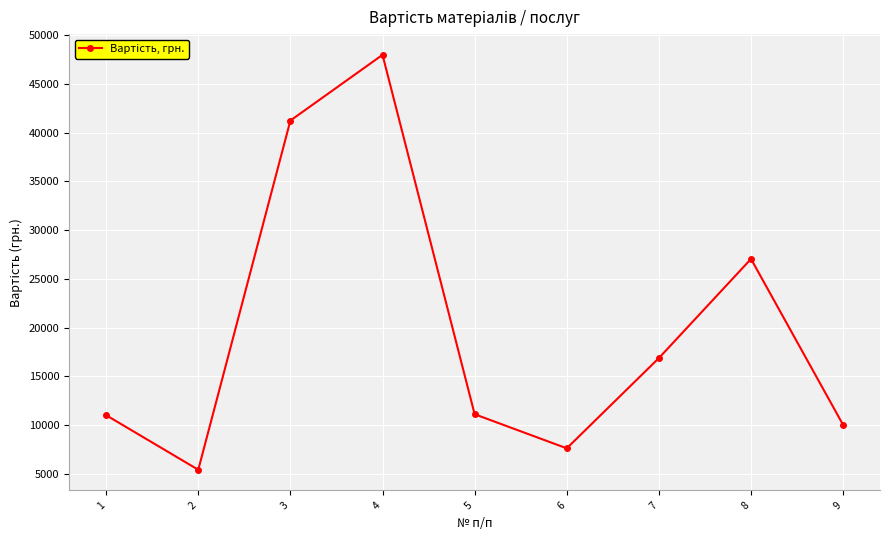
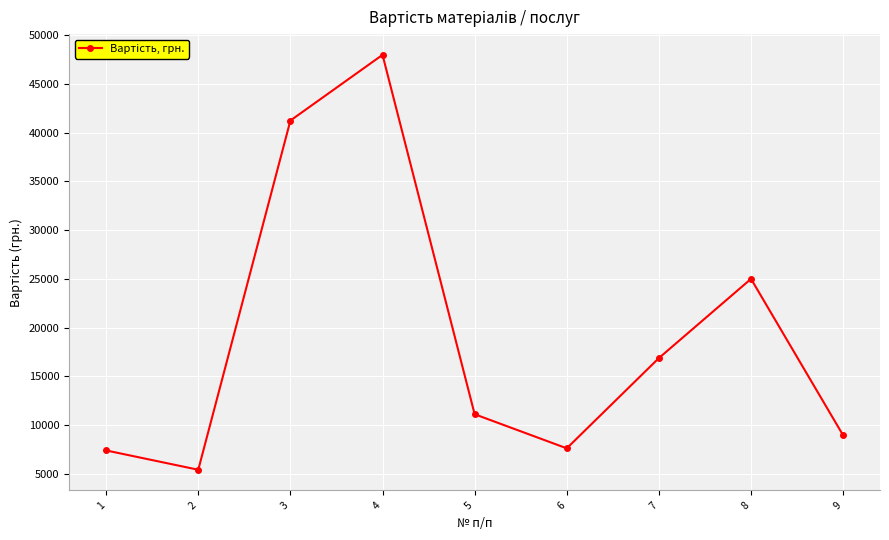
  {
-   "1": 11000,
+   "1": 7000,
    "2": 5000,
    "3": 41000,
    "4": 48000,
    "5": 11000,
    "6": 8000,
    "7": 17000,
-   "8": 27000,
-   "9": 10000
+   "8": 25000,
+   "9": 9000
  }
